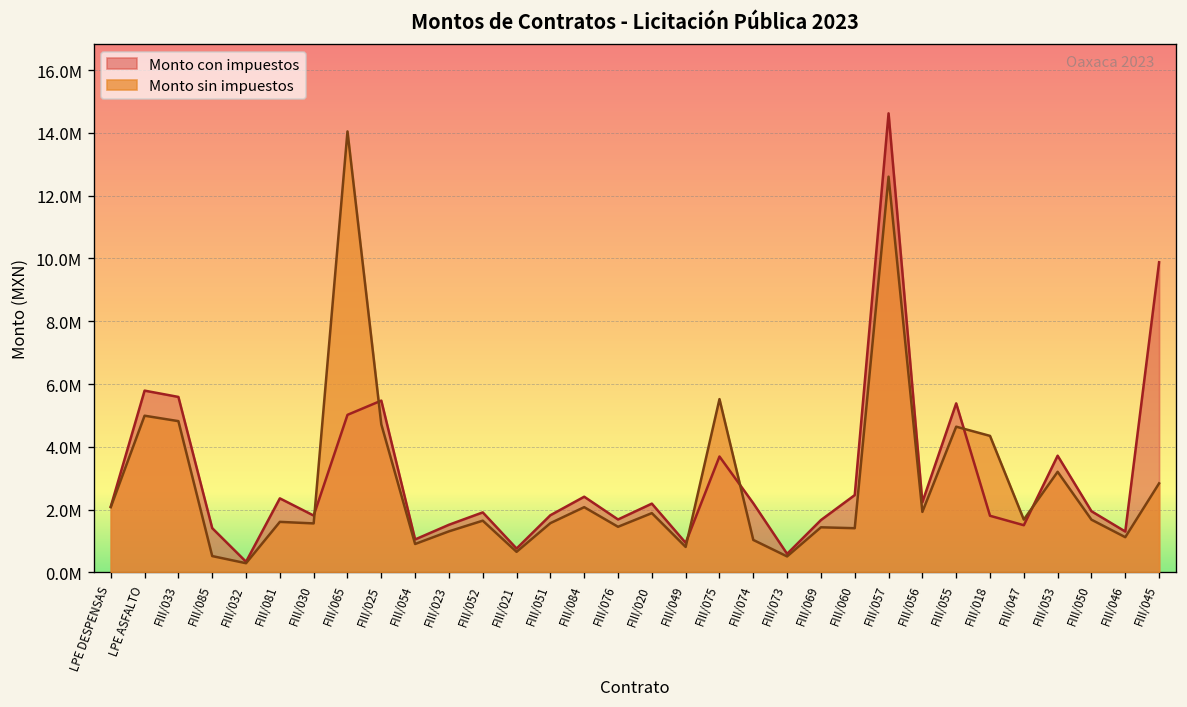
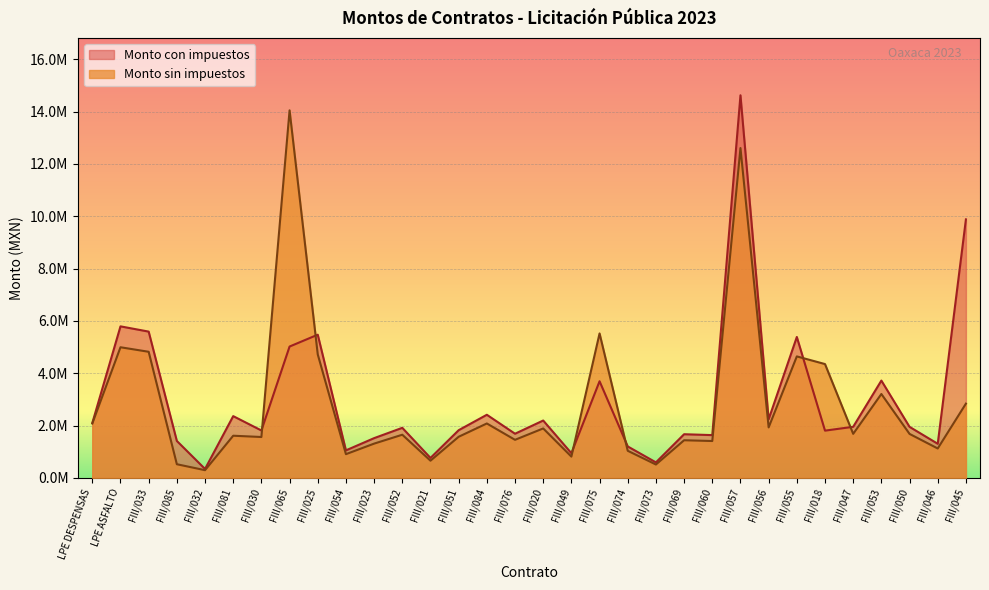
  {
    "Monto con impuestos": {
      "LPE ASFALTO": 5800000,
      "FIII/033": 5600000,
      "FIII/085": 1400000,
      "FIII/081": 2400000,
      "FIII/030": 1800000,
      "FIII/065": 5000000,
      "FIII/025": 5500000,
      "FIII/054": 1100000,
      "FIII/023": 1500000,
      "FIII/052": 1900000,
      "FIII/021": 800000,
      "FIII/051": 1800000,
      "FIII/084": 2400000,
      "FIII/076": 1700000,
      "FIII/020": 2200000,
      "FIII/049": 900000,
      "FIII/075": 3700000,
-     "FIII/074": 2200000,
+     "FIII/074": 1200000,
      "FIII/069": 1700000,
-     "FIII/060": 2500000,
+     "FIII/060": 1600000,
      "FIII/057": 14600000,
      "FIII/056": 2200000,
      "FIII/055": 5400000,
      "FIII/018": 1800000,
-     "FIII/047": 1500000,
+     "FIII/047": 2000000,
      "FIII/053": 3700000,
      "FIII/050": 1900000,
      "FIII/046": 1300000,
      "FIII/045": 9900000
    },
    "Monto sin impuestos": {
      "LPE ASFALTO": 5000000,
      "FIII/033": 4800000,
      "FIII/085": 500000,
      "FIII/081": 1600000,
      "FIII/030": 1600000,
      "FIII/065": 14000000,
      "FIII/025": 4700000,
      "FIII/054": 900000,
      "FIII/023": 1300000,
      "FIII/052": 1600000,
      "FIII/021": 700000,
      "FIII/051": 1600000,
      "FIII/084": 2100000,
      "FIII/076": 1500000,
      "FIII/020": 1900000,
      "FIII/049": 800000,
      "FIII/075": 5500000,
      "FIII/074": 1000000,
      "FIII/069": 1400000,
      "FIII/060": 1400000,
      "FIII/057": 12600000,
      "FIII/056": 1900000,
      "FIII/055": 4600000,
      "FIII/018": 4300000,
      "FIII/047": 1700000,
      "FIII/053": 3200000,
      "FIII/050": 1700000,
      "FIII/046": 1100000,
      "FIII/045": 2800000
    }
  }
